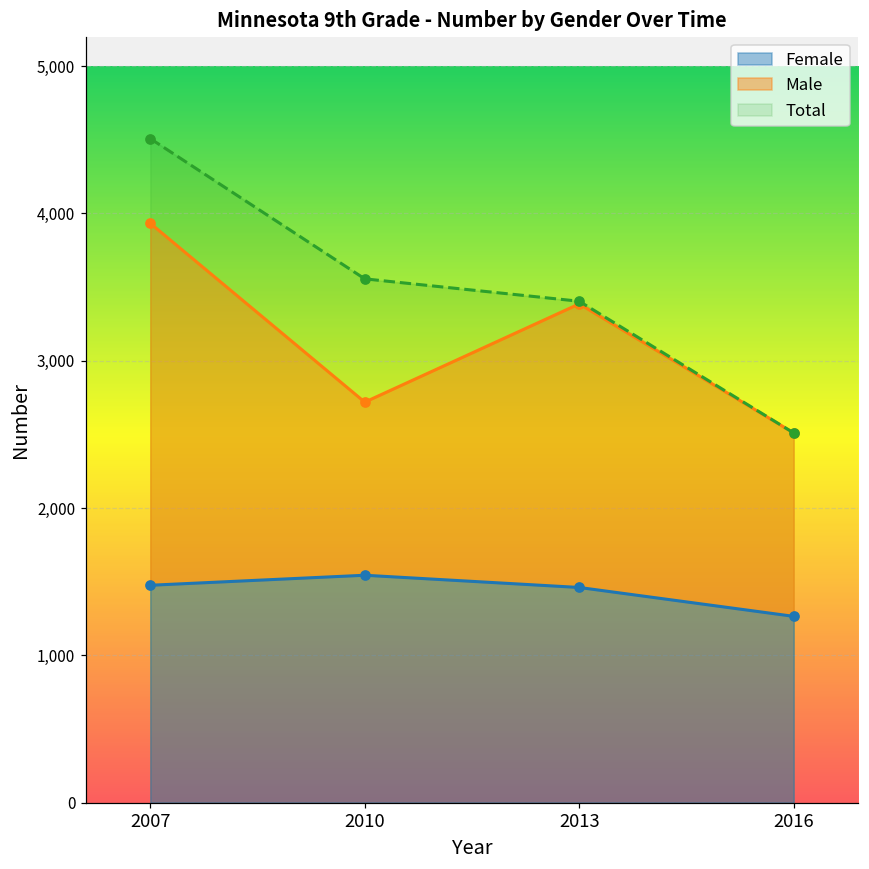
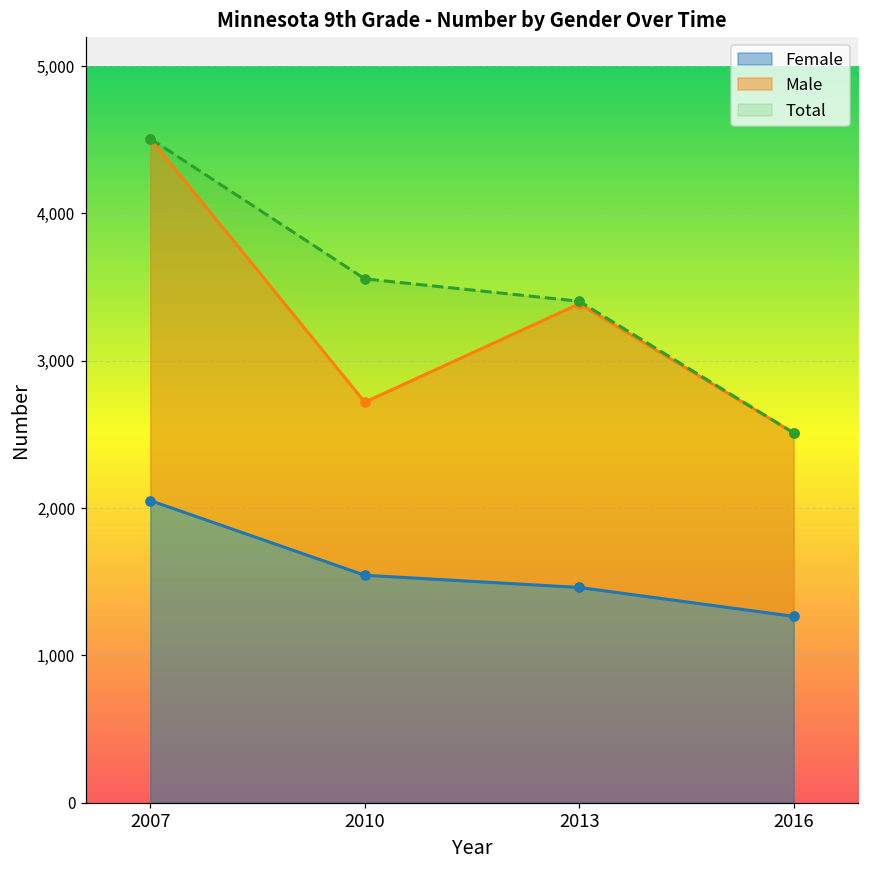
  {
    "Female": {
-     "2007": "1,480",
+     "2007": "2,050",
      "2010": "1,540",
      "2013": "1,460",
      "2016": "1,270"
    },
    "Male": {
      "2010": "1,180"
    },
    "Total": {
      "2010": "3,560"
    }
  }
